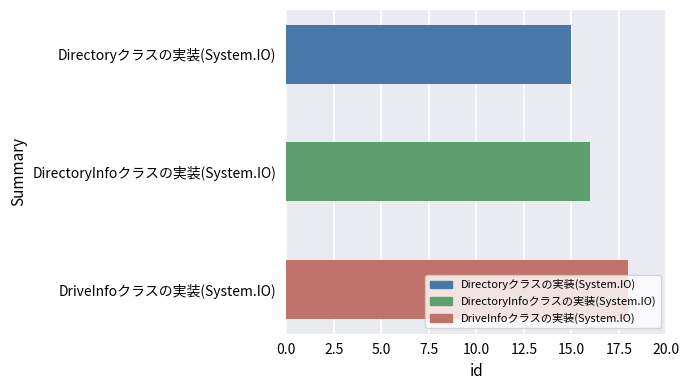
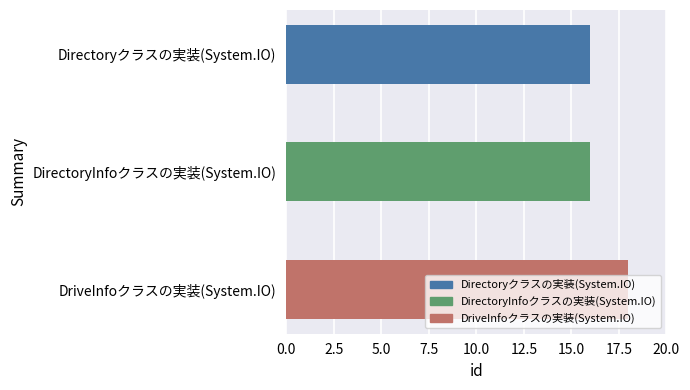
  {
-   "Directoryクラスの実装(System.IO)": 15,
+   "Directoryクラスの実装(System.IO)": 16,
    "DirectoryInfoクラスの実装(System.IO)": 16
  }
